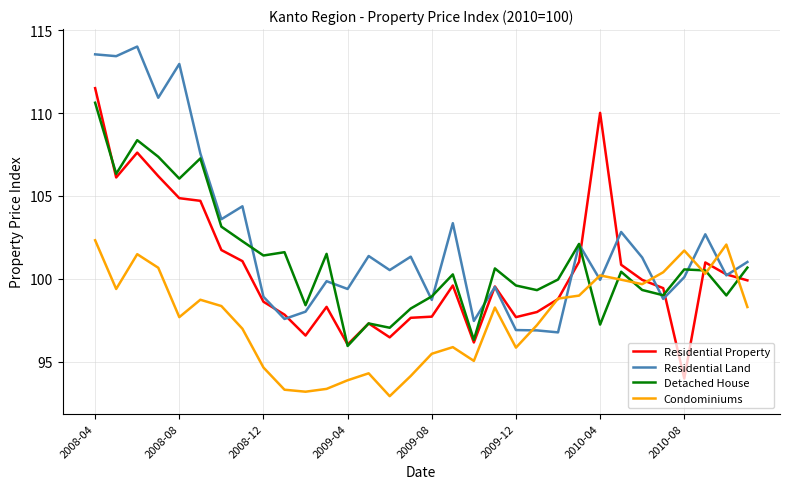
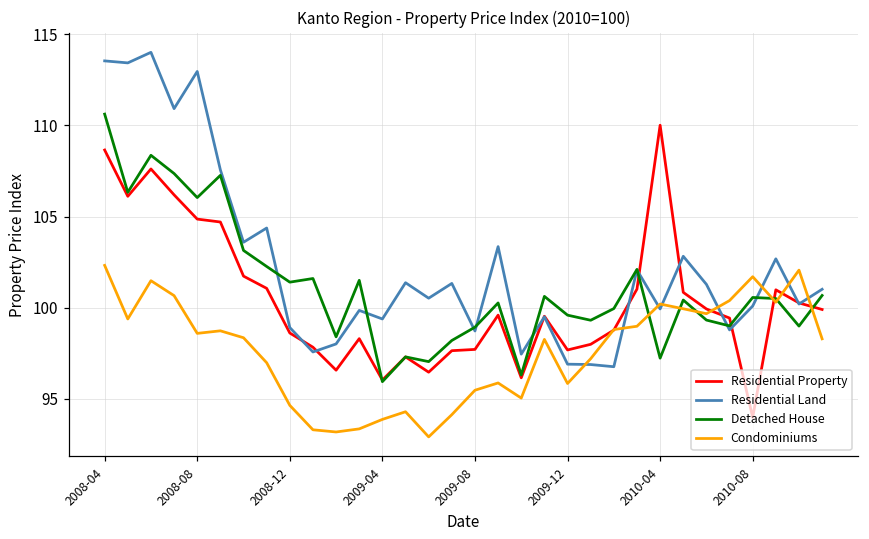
  {
    "Residential Property": {
-     "2008-04": 111.5,
+     "2008-04": 108.7,
      "2008-08": 104.9,
      "2008-12": 98.6,
      "2009-08": 97.7,
      "2009-12": 97.7,
      "2010-04": 110.0
    },
    "Residential Land": {
      "2008-04": 113.5,
      "2008-08": 113.0,
      "2008-12": 98.9,
      "2009-04": 99.4,
      "2009-08": 98.7,
      "2009-12": 96.9,
      "2010-04": 99.9,
      "2010-08": 100.1
    },
    "Detached House": {
      "2008-04": 110.6,
      "2008-08": 106.0,
      "2008-12": 101.4,
      "2009-08": 98.9,
      "2009-12": 99.6,
      "2010-04": 97.2,
      "2010-08": 100.6
    },
    "Condominiums": {
      "2008-04": 102.3,
-     "2008-08": 97.7,
+     "2008-08": 98.6,
      "2008-12": 94.6,
      "2009-04": 93.9,
      "2009-08": 95.5,
      "2009-12": 95.8,
      "2010-04": 100.2,
      "2010-08": 101.7
    }
  }
